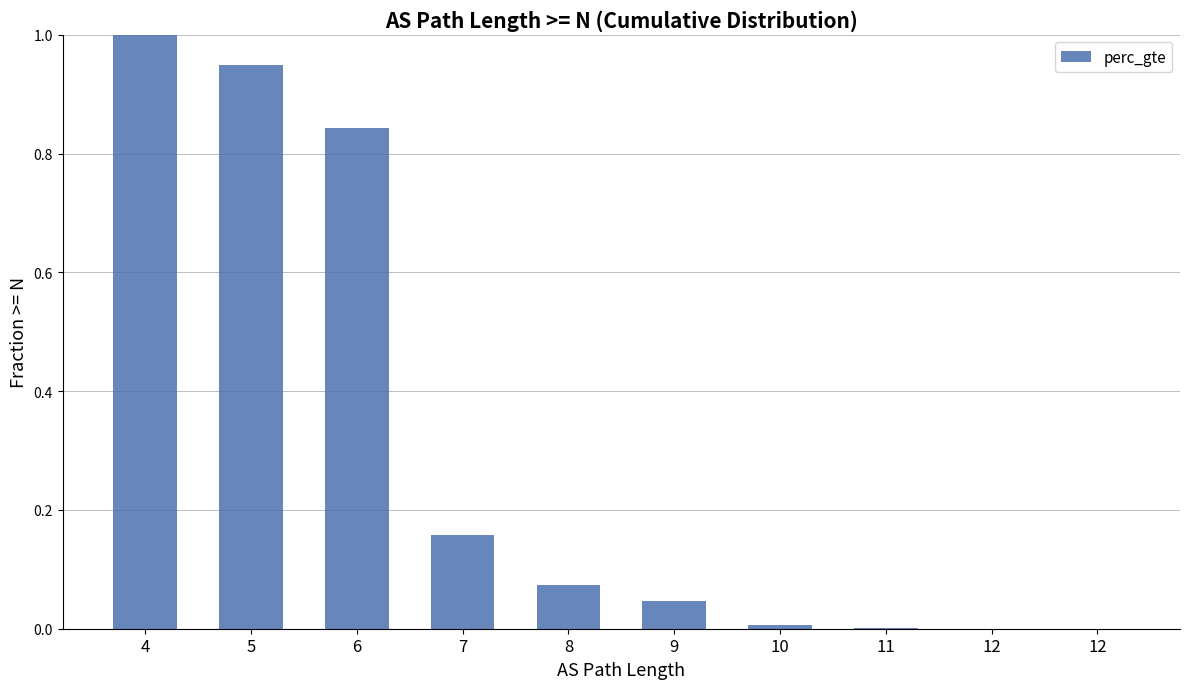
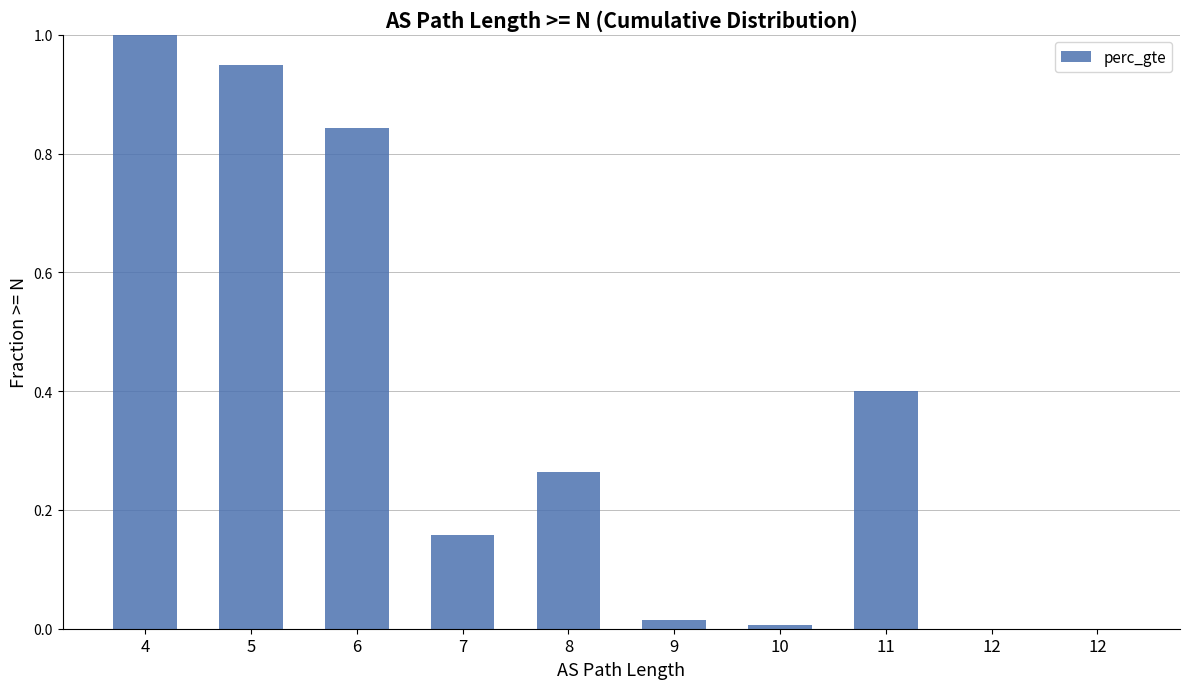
  {
    "4": 1.00,
    "5": 0.95,
    "6": 0.84,
    "7": 0.16,
-   "8": 0.07,
-   "9": 0.05,
+   "8": 0.26,
+   "9": 0.02,
    "10": 0.01,
-   "11": 0.00
+   "11": 0.40
  }
